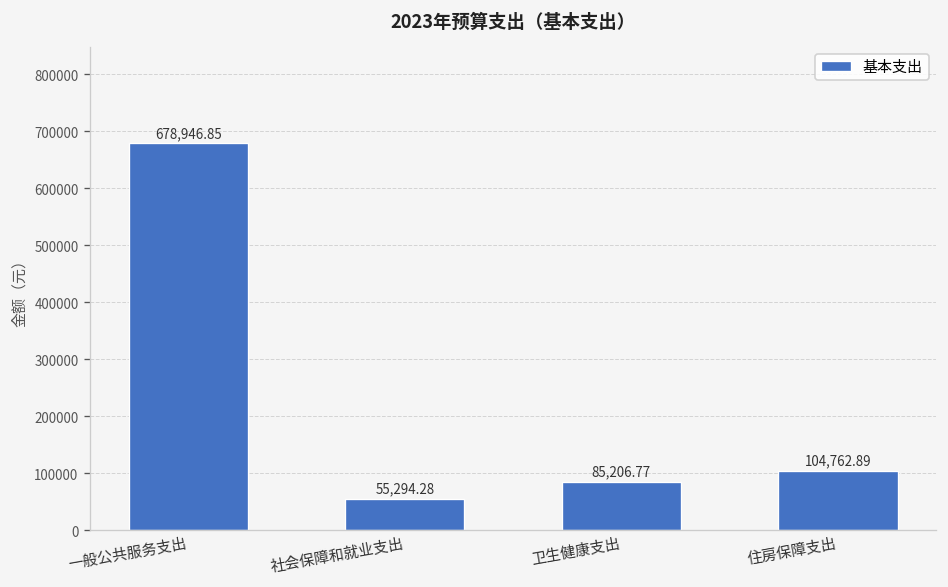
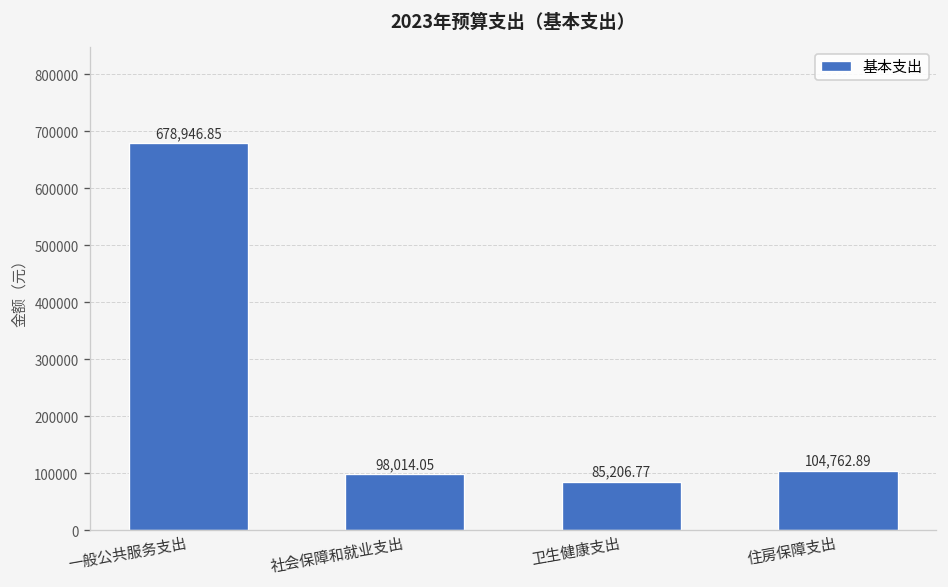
  {
    "一般公共服务支出": "678,946.85",
-   "社会保障和就业支出": "55,294.28",
+   "社会保障和就业支出": "98,014.05",
    "卫生健康支出": "85,206.77",
    "住房保障支出": "104,762.89"
  }
